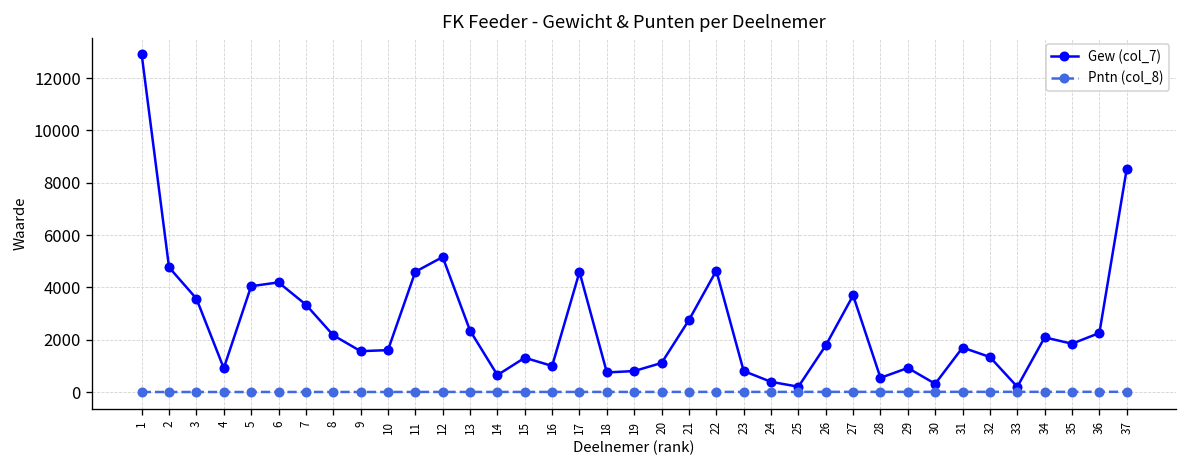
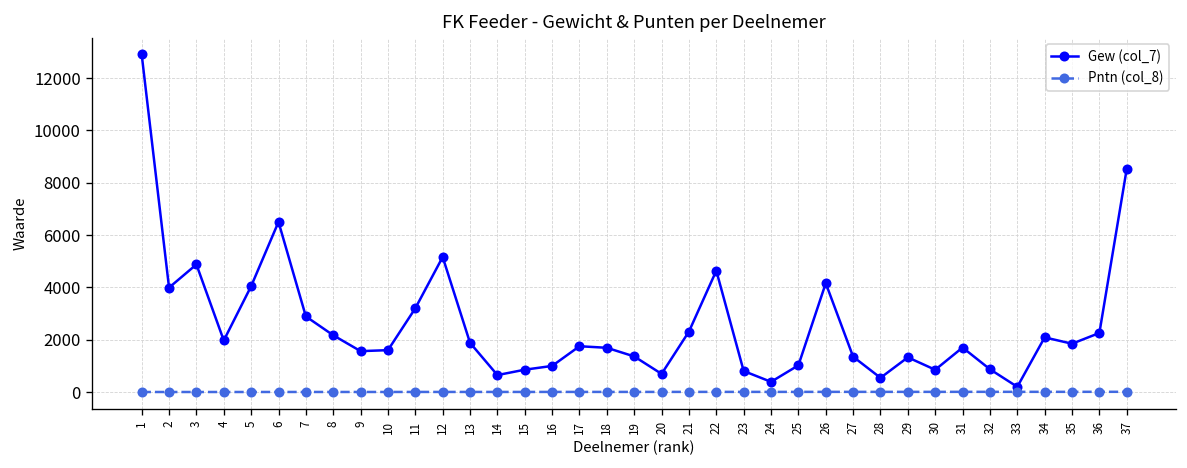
  {
    "Gew (col_7)": {
      "1": 12900,
-     "2": 4800,
-     "3": 3600,
-     "4": 900,
+     "2": 4000,
+     "3": 4900,
+     "4": 2000,
      "5": 4000,
-     "6": 4200,
-     "7": 3300,
+     "6": 6500,
+     "7": 2900,
      "8": 2200,
      "9": 1600,
      "10": 1600,
-     "11": 4600,
+     "11": 3200,
      "12": 5200,
-     "13": 2300,
+     "13": 1900,
      "14": 600,
-     "15": 1300,
+     "15": 900,
      "16": 1000,
-     "17": 4600,
-     "18": 700,
-     "19": 800,
-     "20": 1100,
-     "21": 2800,
+     "17": 1800,
+     "18": 1700,
+     "19": 1400,
+     "20": 700,
+     "21": 2300,
      "22": 4600,
      "23": 800,
      "24": 400,
-     "25": 200,
-     "26": 1800,
-     "27": 3700,
+     "25": 1000,
+     "26": 4200,
+     "27": 1400,
      "28": 500,
-     "29": 900,
-     "30": 300,
+     "29": 1300,
+     "30": 900,
      "31": 1700,
-     "32": 1300,
+     "32": 900,
      "33": 200,
      "34": 2100,
      "35": 1800,
      "36": 2300,
      "37": 8500
    },
    "Pntn (col_8)": {
      "1": 0,
      "2": 0,
      "3": 0,
      "4": 0,
      "5": 0,
      "6": 0,
      "7": 0,
      "8": 0,
      "9": 0,
      "10": 0,
      "11": 0,
      "12": 0,
      "13": 0,
      "14": 0,
      "15": 0,
      "16": 0,
      "17": 0,
      "18": 0,
      "19": 0,
      "20": 0,
      "21": 0,
      "22": 0,
      "23": 0,
      "24": 0,
      "25": 0,
      "26": 0,
      "27": 0,
      "28": 0,
      "29": 0,
      "30": 0,
      "31": 0,
      "32": 0,
      "33": 0,
      "34": 0,
      "35": 0,
      "36": 0,
      "37": 0
    }
  }
